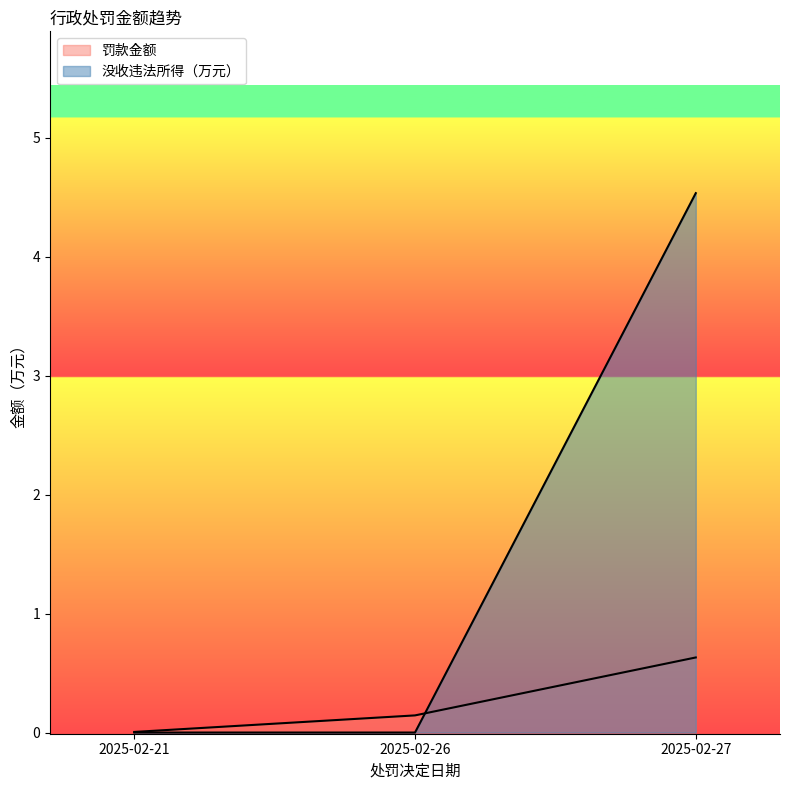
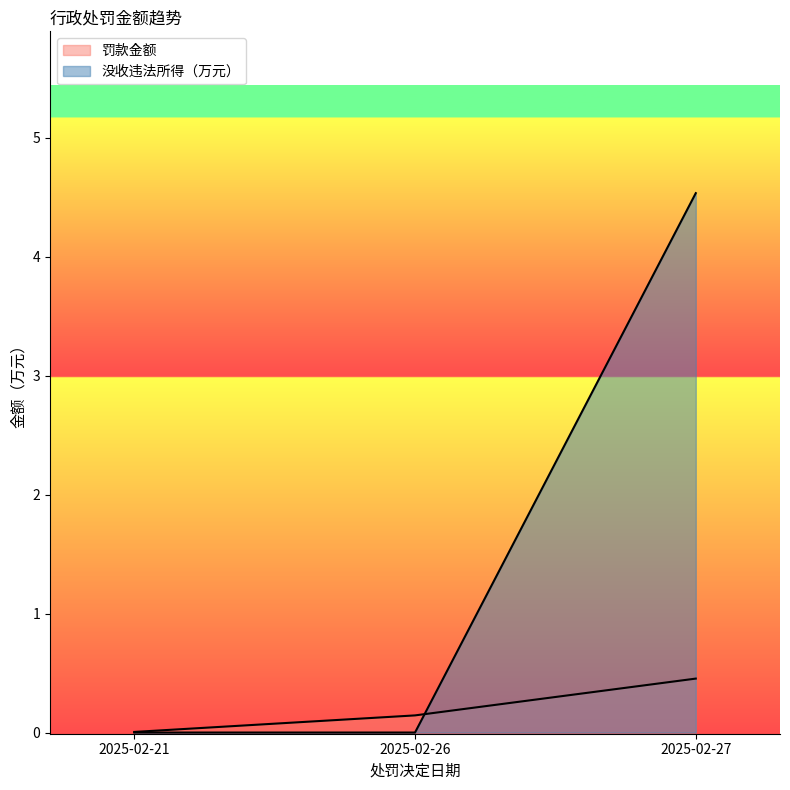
  {
    "罚款金额": {
      "2025-02-26": 0.14,
-     "2025-02-27": 0.63
+     "2025-02-27": 0.45
    },
    "没收违法所得（万元）": {
      "2025-02-26": 0.00,
      "2025-02-27": 4.53
    }
  }
